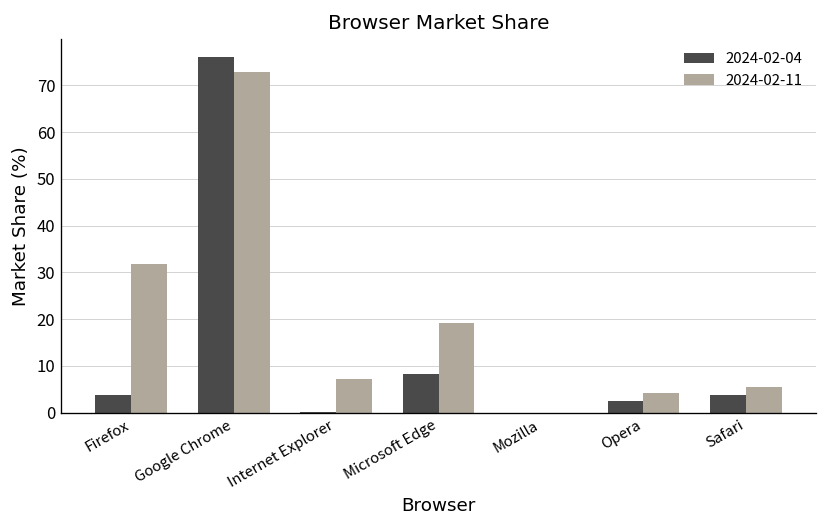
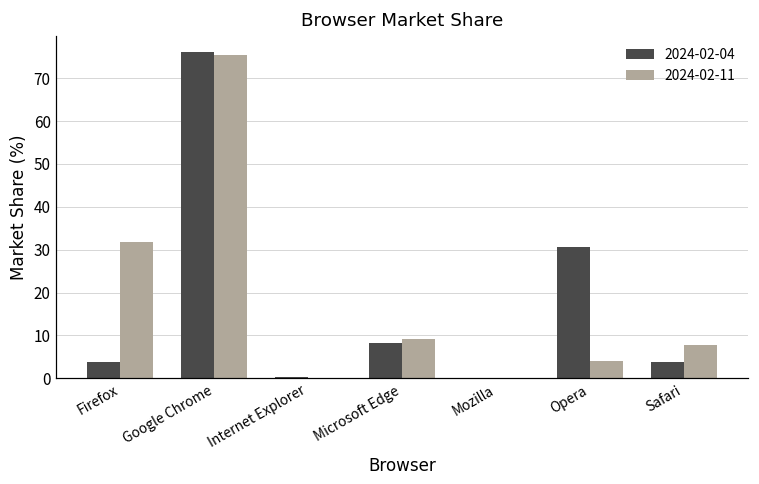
  {
    "2024-02-04": {
      "Firefox": 4,
      "Google Chrome": 76,
      "Microsoft Edge": 8,
      "Mozilla": 0,
-     "Opera": 3,
+     "Opera": 31,
      "Safari": 4
    },
    "2024-02-11": {
      "Firefox": 32,
-     "Google Chrome": 73,
-     "Internet Explorer": 7,
-     "Microsoft Edge": 19,
+     "Google Chrome": 75,
+     "Internet Explorer": 0,
+     "Microsoft Edge": 9,
      "Mozilla": 0,
      "Opera": 4,
-     "Safari": 6
+     "Safari": 8
    }
  }
